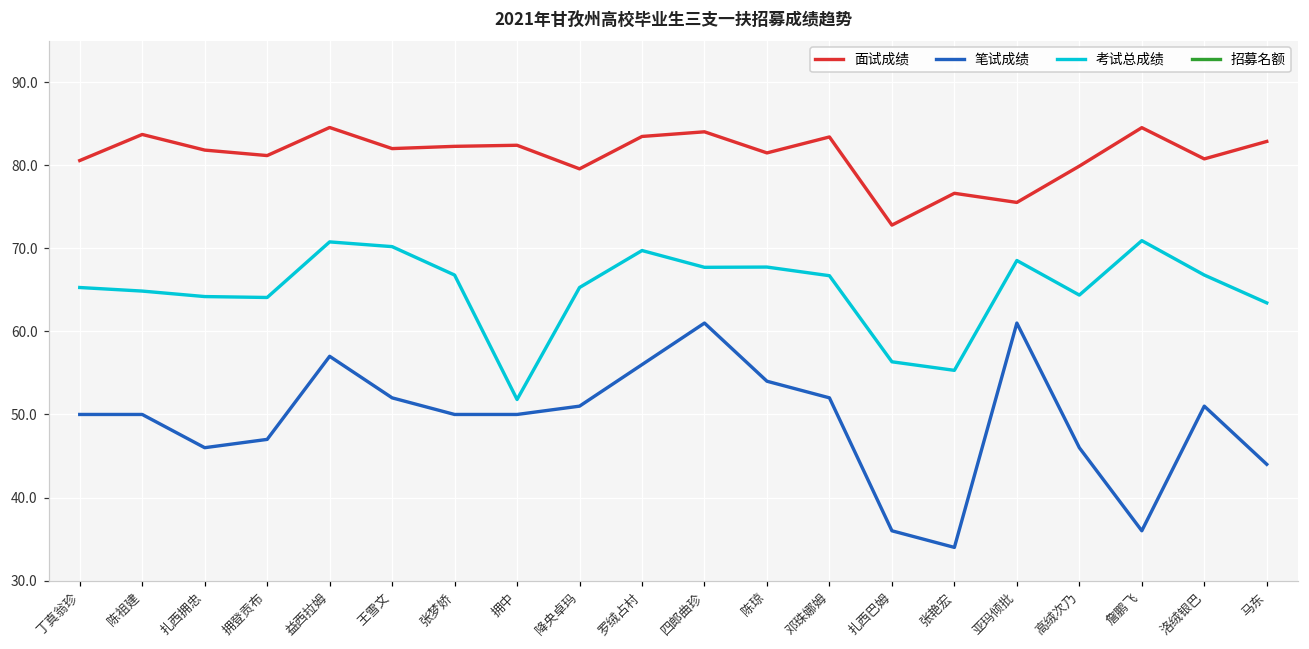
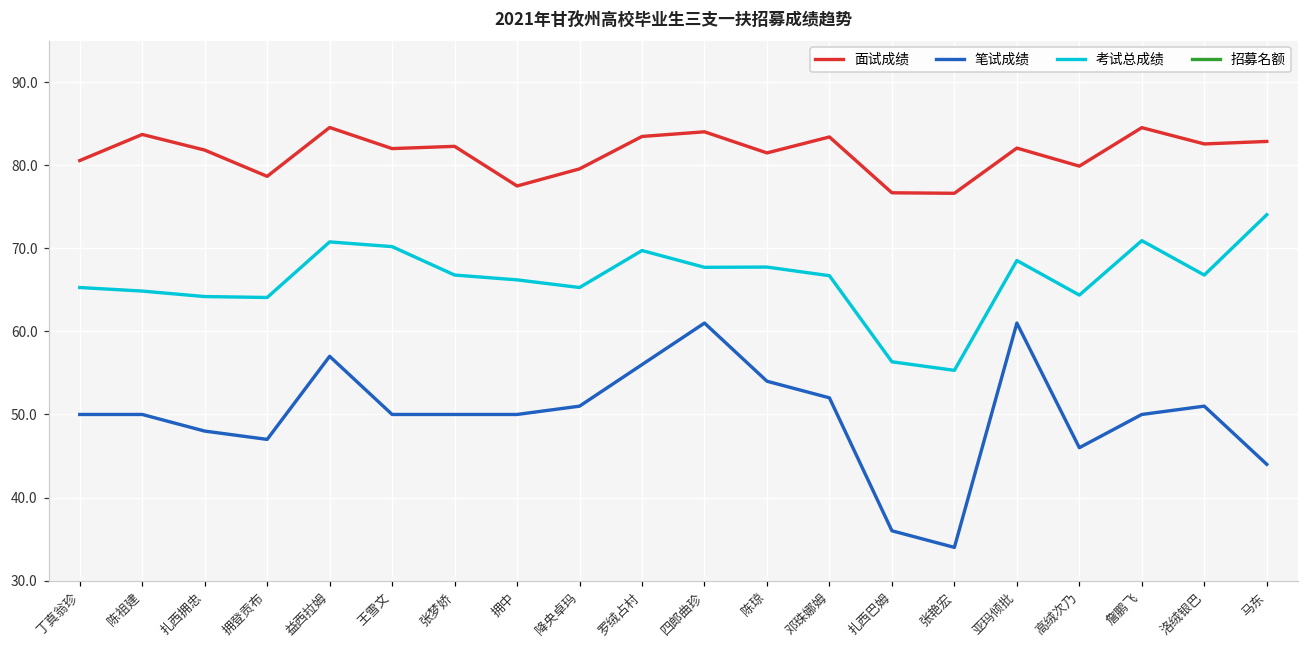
  {
    "面试成绩": {
      "丁真翁珍": 81,
      "陈祖建": 84,
      "扎西拥忠": 82,
-     "拥登贡布": 81,
+     "拥登贡布": 79,
      "益西拉姆": 85,
      "王雪文": 82,
      "张梦娇": 82,
-     "拥中": 82,
+     "拥中": 78,
      "降央卓玛": 80,
      "罗绒占村": 83,
      "四郎曲珍": 84,
      "陈琼": 81,
      "邓珠娜姆": 83,
-     "扎西巴姆": 73,
+     "扎西巴姆": 77,
      "张艳宏": 77,
-     "亚玛倾批": 76,
+     "亚玛倾批": 82,
      "高绒次乃": 80,
      "詹鹏飞": 85,
-     "洛绒银巴": 81,
+     "洛绒银巴": 83,
      "马东": 83
    },
    "笔试成绩": {
      "丁真翁珍": 50,
      "陈祖建": 50,
-     "扎西拥忠": 46,
+     "扎西拥忠": 48,
      "拥登贡布": 47,
      "益西拉姆": 57,
-     "王雪文": 52,
+     "王雪文": 50,
      "张梦娇": 50,
      "拥中": 50,
      "降央卓玛": 51,
      "罗绒占村": 56,
      "四郎曲珍": 61,
      "陈琼": 54,
      "邓珠娜姆": 52,
      "扎西巴姆": 36,
      "张艳宏": 34,
      "亚玛倾批": 61,
      "高绒次乃": 46,
-     "詹鹏飞": 36,
+     "詹鹏飞": 50,
      "洛绒银巴": 51,
      "马东": 44
    },
    "考试总成绩": {
      "丁真翁珍": 65,
      "陈祖建": 65,
      "扎西拥忠": 64,
      "拥登贡布": 64,
      "益西拉姆": 71,
      "王雪文": 70,
      "张梦娇": 67,
-     "拥中": 52,
+     "拥中": 66,
      "降央卓玛": 65,
      "罗绒占村": 70,
      "四郎曲珍": 68,
      "陈琼": 68,
      "邓珠娜姆": 67,
      "扎西巴姆": 56,
      "张艳宏": 55,
      "亚玛倾批": 69,
      "高绒次乃": 64,
      "詹鹏飞": 71,
      "洛绒银巴": 67,
-     "马东": 63
+     "马东": 74
    }
  }
